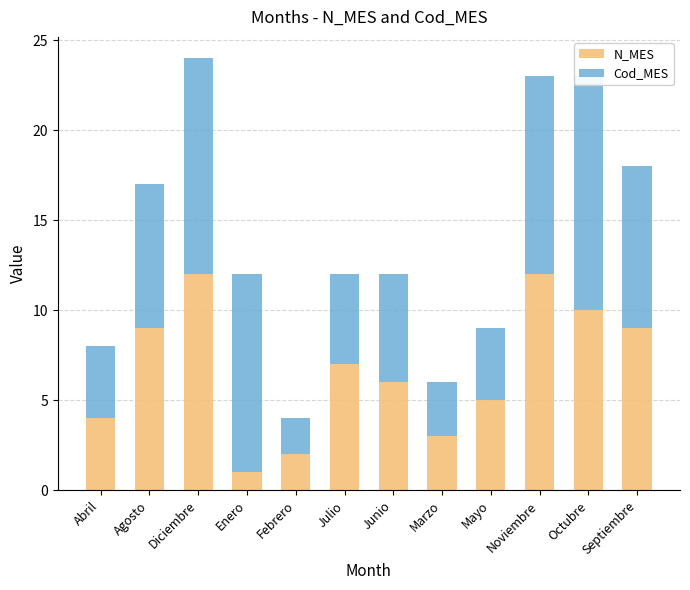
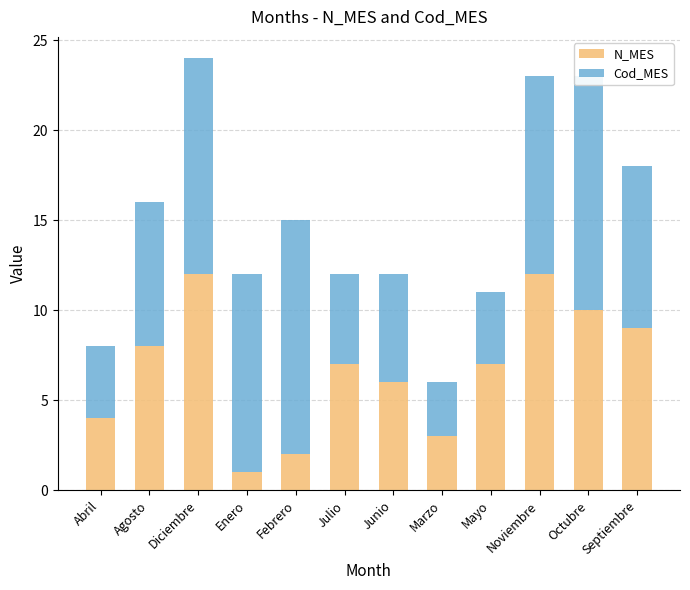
  {
    "N_MES": {
      "Abril": 4,
-     "Agosto": 9,
+     "Agosto": 8,
      "Diciembre": 12,
      "Enero": 1,
      "Febrero": 2,
      "Julio": 7,
      "Junio": 6,
      "Marzo": 3,
-     "Mayo": 5,
+     "Mayo": 7,
      "Noviembre": 12,
      "Octubre": 10,
      "Septiembre": 9
    },
    "Cod_MES": {
      "Abril": 4,
      "Agosto": 8,
      "Diciembre": 12,
      "Enero": 11,
-     "Febrero": 2,
+     "Febrero": 13,
      "Julio": 5,
      "Junio": 6,
      "Marzo": 3,
      "Mayo": 4,
      "Noviembre": 11,
      "Septiembre": 9
    }
  }
